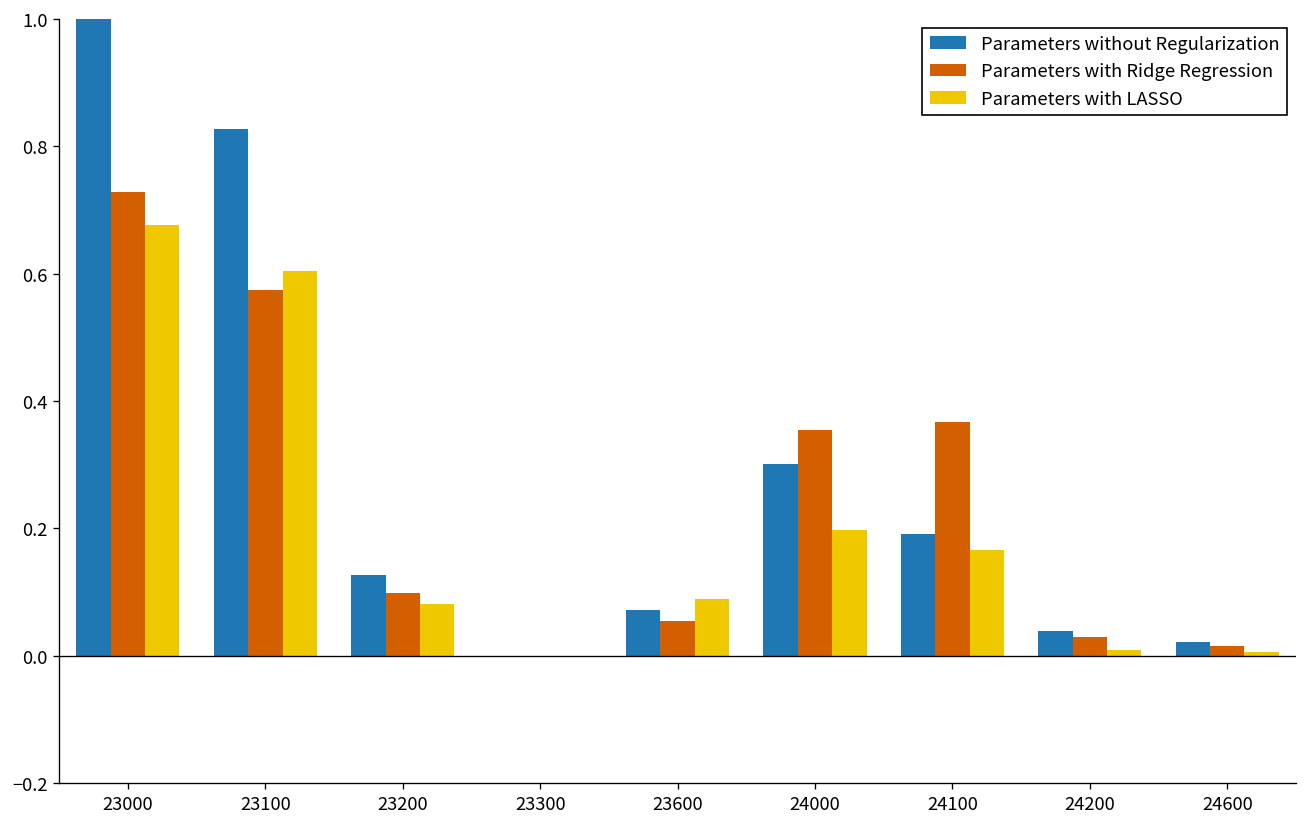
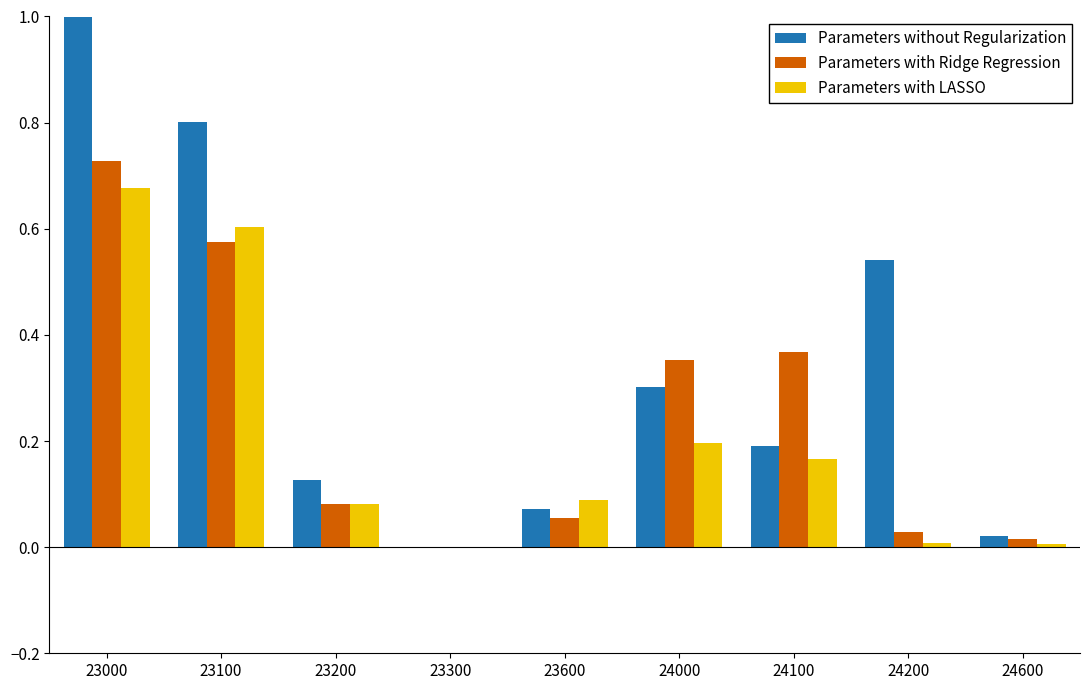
  {
    "Parameters without Regularization": {
      "23000": 1.00,
-     "23100": 0.83,
+     "23100": 0.80,
      "23200": 0.13,
      "23300": 0.00,
      "23600": 0.07,
      "24000": 0.30,
      "24100": 0.19,
-     "24200": 0.04,
+     "24200": 0.54,
      "24600": 0.02
    },
    "Parameters with Ridge Regression": {
      "23000": 0.73,
      "23100": 0.57,
-     "23200": 0.10,
+     "23200": 0.08,
      "23300": 0.00,
      "23600": 0.06,
      "24000": 0.35,
      "24100": 0.37,
      "24200": 0.03,
      "24600": 0.02
    },
    "Parameters with LASSO": {
      "23000": 0.68,
      "23100": 0.60,
      "23200": 0.08,
      "23300": 0.00,
      "23600": 0.09,
      "24000": 0.20,
      "24100": 0.17,
      "24200": 0.01,
      "24600": 0.01
    }
  }
